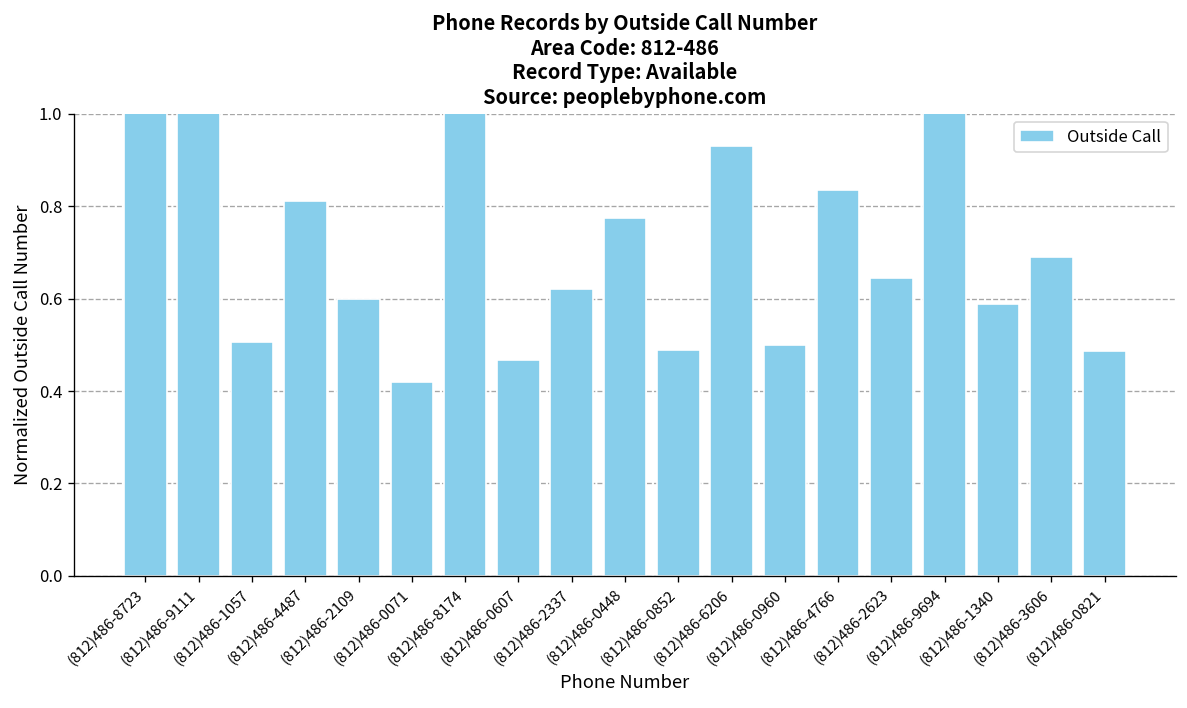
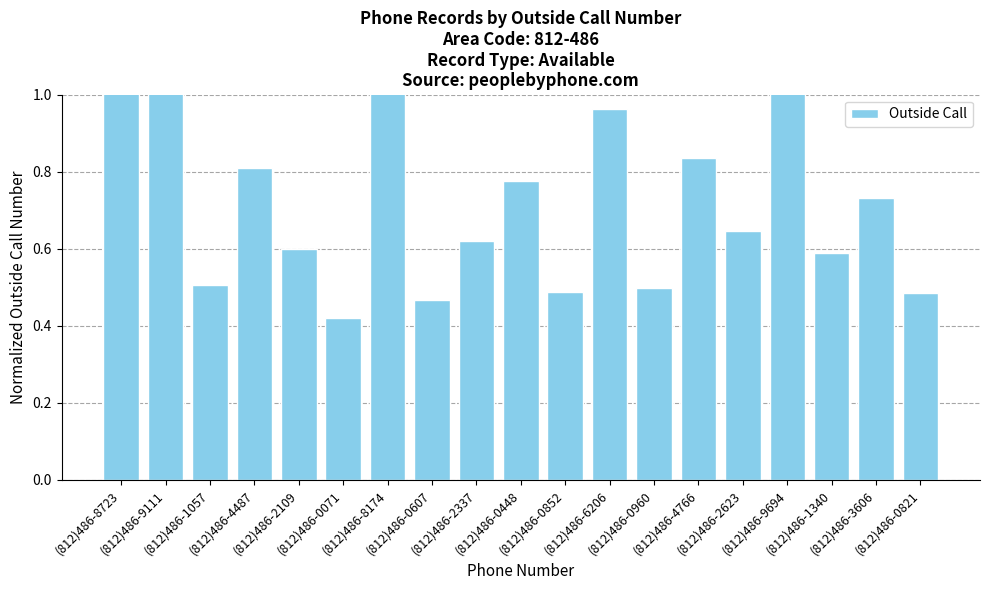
  {
    "(812)486-1057": 0.51,
    "(812)486-4487": 0.81,
    "(812)486-2109": 0.60,
    "(812)486-0071": 0.42,
    "(812)486-0607": 0.47,
    "(812)486-2337": 0.62,
    "(812)486-0448": 0.78,
    "(812)486-0852": 0.49,
-   "(812)486-6206": 0.93,
+   "(812)486-6206": 0.96,
    "(812)486-0960": 0.50,
    "(812)486-4766": 0.83,
    "(812)486-2623": 0.65,
    "(812)486-1340": 0.59,
-   "(812)486-3606": 0.69,
+   "(812)486-3606": 0.73,
    "(812)486-0821": 0.49
  }
